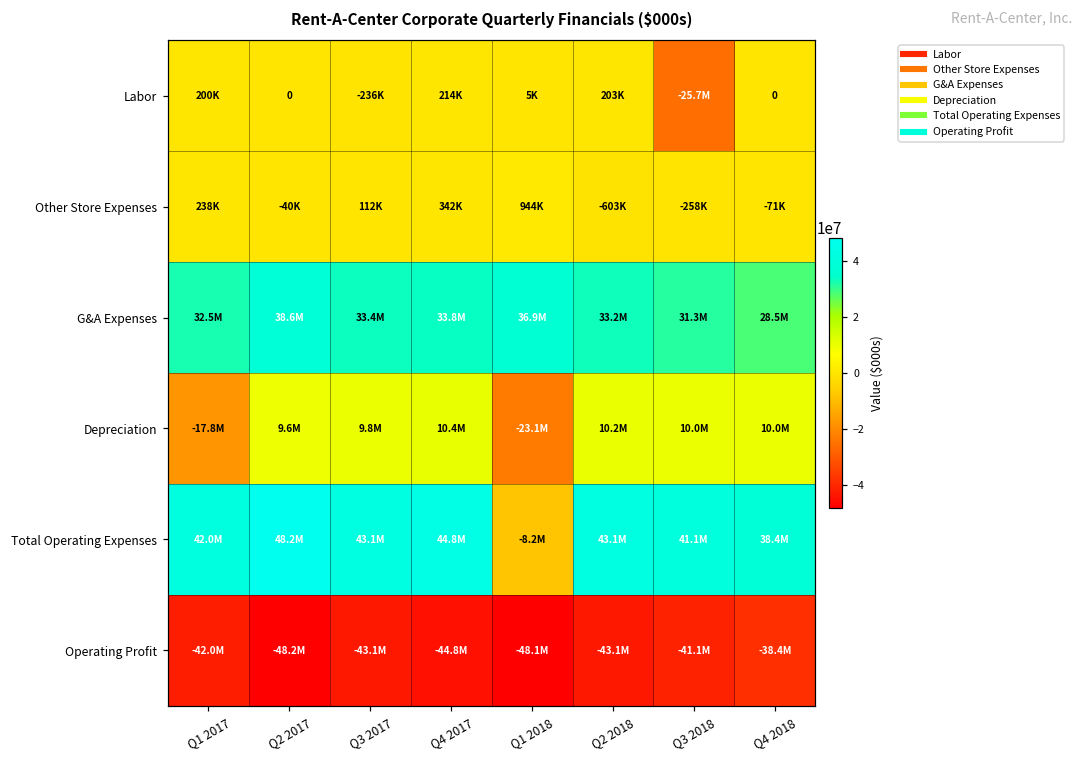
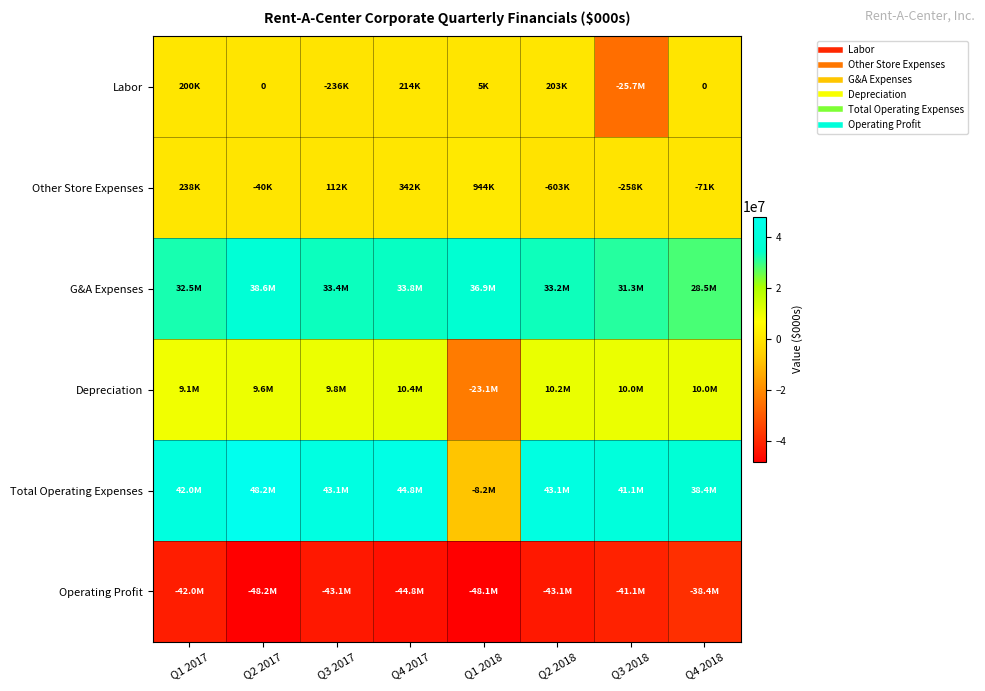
  {
    "Labor": {
      "Q1 2017": "200K",
      "Q2 2017": "0",
      "Q3 2017": "-236K",
      "Q4 2017": "214K",
      "Q1 2018": "5K",
      "Q2 2018": "203K",
      "Q3 2018": "-25.7M",
      "Q4 2018": "0"
    },
    "Other Store Expenses": {
      "Q1 2017": "238K",
      "Q2 2017": "-40K",
      "Q3 2017": "112K",
      "Q4 2017": "342K",
      "Q1 2018": "944K",
      "Q2 2018": "-603K",
      "Q3 2018": "-258K",
      "Q4 2018": "-71K"
    },
    "G&A Expenses": {
      "Q1 2017": "32.5M",
      "Q2 2017": "38.6M",
      "Q3 2017": "33.4M",
      "Q4 2017": "33.8M",
      "Q1 2018": "36.9M",
      "Q2 2018": "33.2M",
      "Q3 2018": "31.3M",
      "Q4 2018": "28.5M"
    },
    "Depreciation": {
-     "Q1 2017": "-17.8M",
+     "Q1 2017": "9.1M",
      "Q2 2017": "9.6M",
      "Q3 2017": "9.8M",
      "Q4 2017": "10.4M",
      "Q1 2018": "-23.1M",
      "Q2 2018": "10.2M",
      "Q3 2018": "10.0M",
      "Q4 2018": "10.0M"
    },
    "Total Operating Expenses": {
      "Q1 2017": "42.0M",
      "Q2 2017": "48.2M",
      "Q3 2017": "43.1M",
      "Q4 2017": "44.8M",
      "Q1 2018": "-8.2M",
      "Q2 2018": "43.1M",
      "Q3 2018": "41.1M",
      "Q4 2018": "38.4M"
    },
    "Operating Profit": {
      "Q1 2017": "-42.0M",
      "Q2 2017": "-48.2M",
      "Q3 2017": "-43.1M",
      "Q4 2017": "-44.8M",
      "Q1 2018": "-48.1M",
      "Q2 2018": "-43.1M",
      "Q3 2018": "-41.1M",
      "Q4 2018": "-38.4M"
    }
  }
